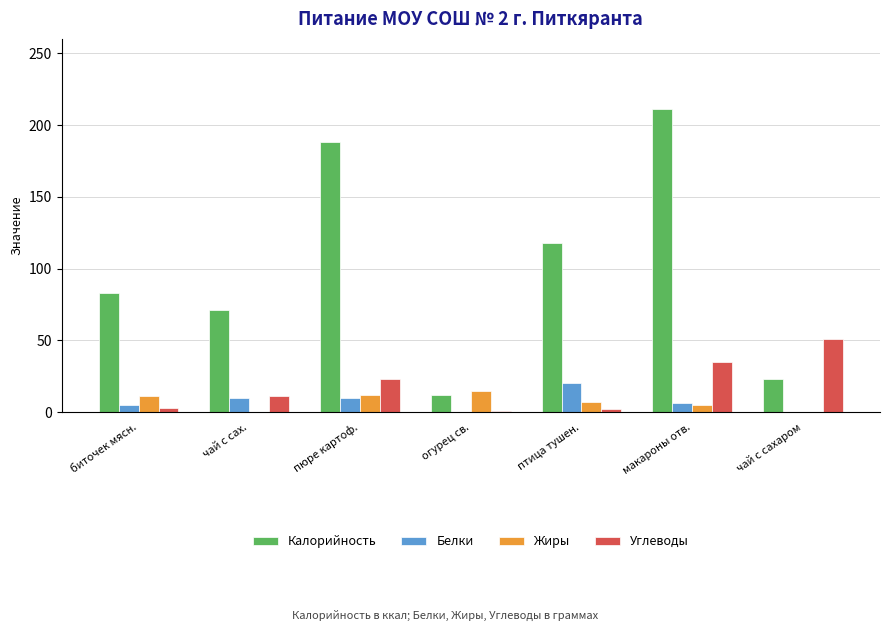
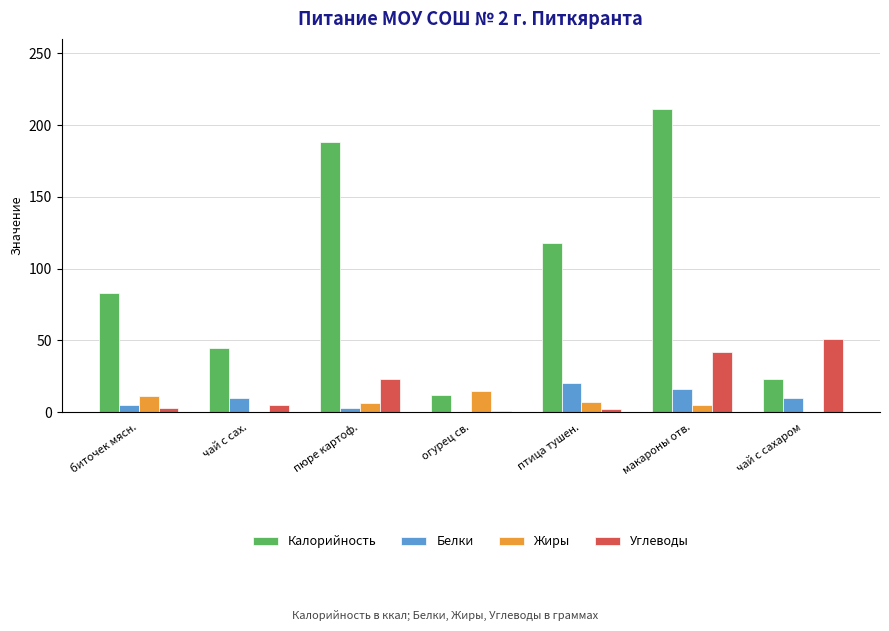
  {
    "Калорийность": {
      "биточек мясн.": 83,
-     "чай с сах.": 71,
+     "чай с сах.": 45,
      "пюре картоф.": 188,
      "огурец св.": 12,
      "птица тушен.": 118,
      "макароны отв.": 211,
      "чай с сахаром": 23
    },
    "Белки": {
      "биточек мясн.": 5,
      "чай с сах.": 10,
-     "пюре картоф.": 10,
+     "пюре картоф.": 3,
      "огурец св.": 0,
      "птица тушен.": 20,
-     "макароны отв.": 6,
-     "чай с сахаром": 0
+     "макароны отв.": 16,
+     "чай с сахаром": 10
    },
    "Жиры": {
      "биточек мясн.": 11,
      "чай с сах.": 0,
-     "пюре картоф.": 12,
+     "пюре картоф.": 6,
      "огурец св.": 15,
      "птица тушен.": 7,
      "макароны отв.": 5,
      "чай с сахаром": 0
    },
    "Углеводы": {
      "биточек мясн.": 3,
-     "чай с сах.": 11,
+     "чай с сах.": 5,
      "пюре картоф.": 23,
      "птица тушен.": 2,
-     "макароны отв.": 35,
+     "макароны отв.": 42,
      "чай с сахаром": 51
    }
  }
